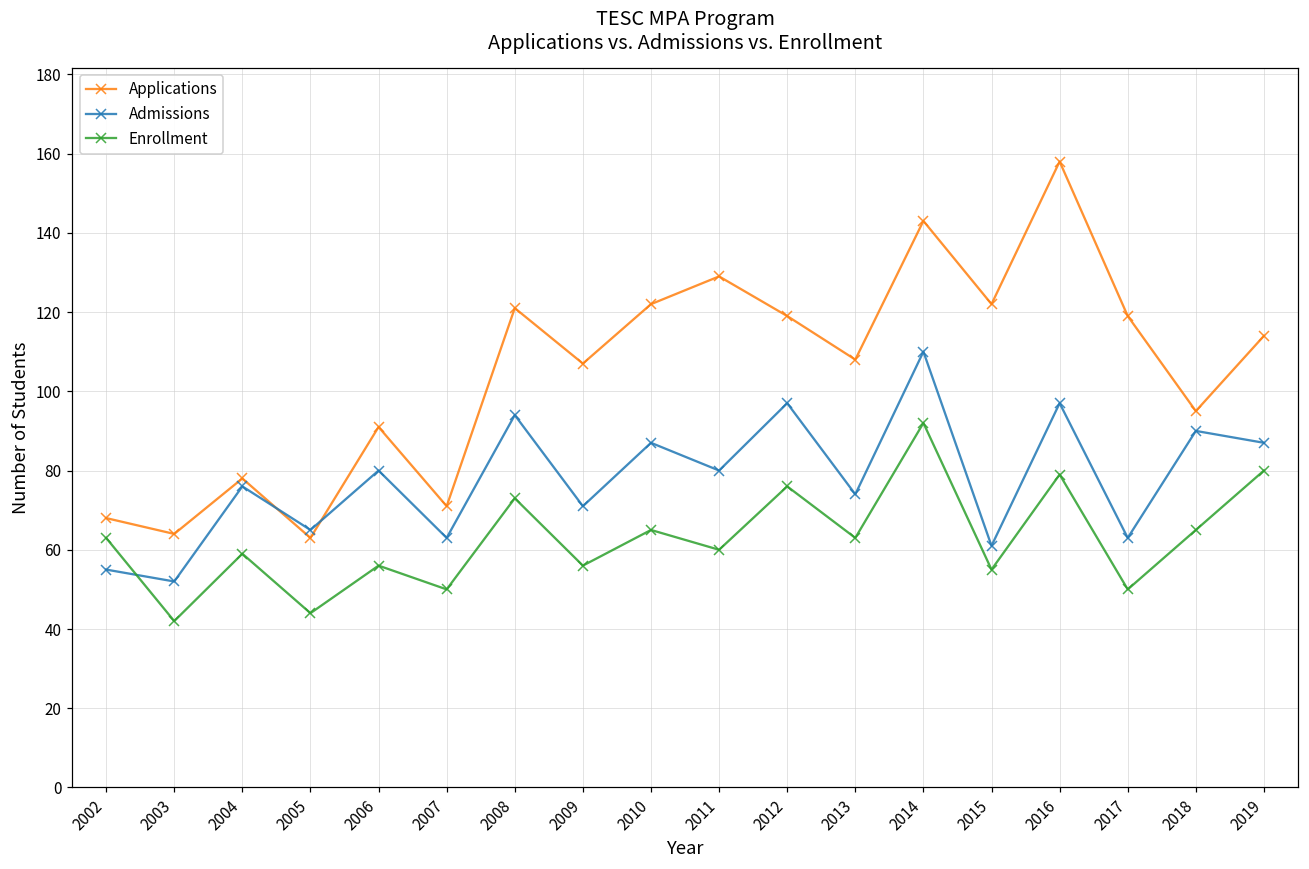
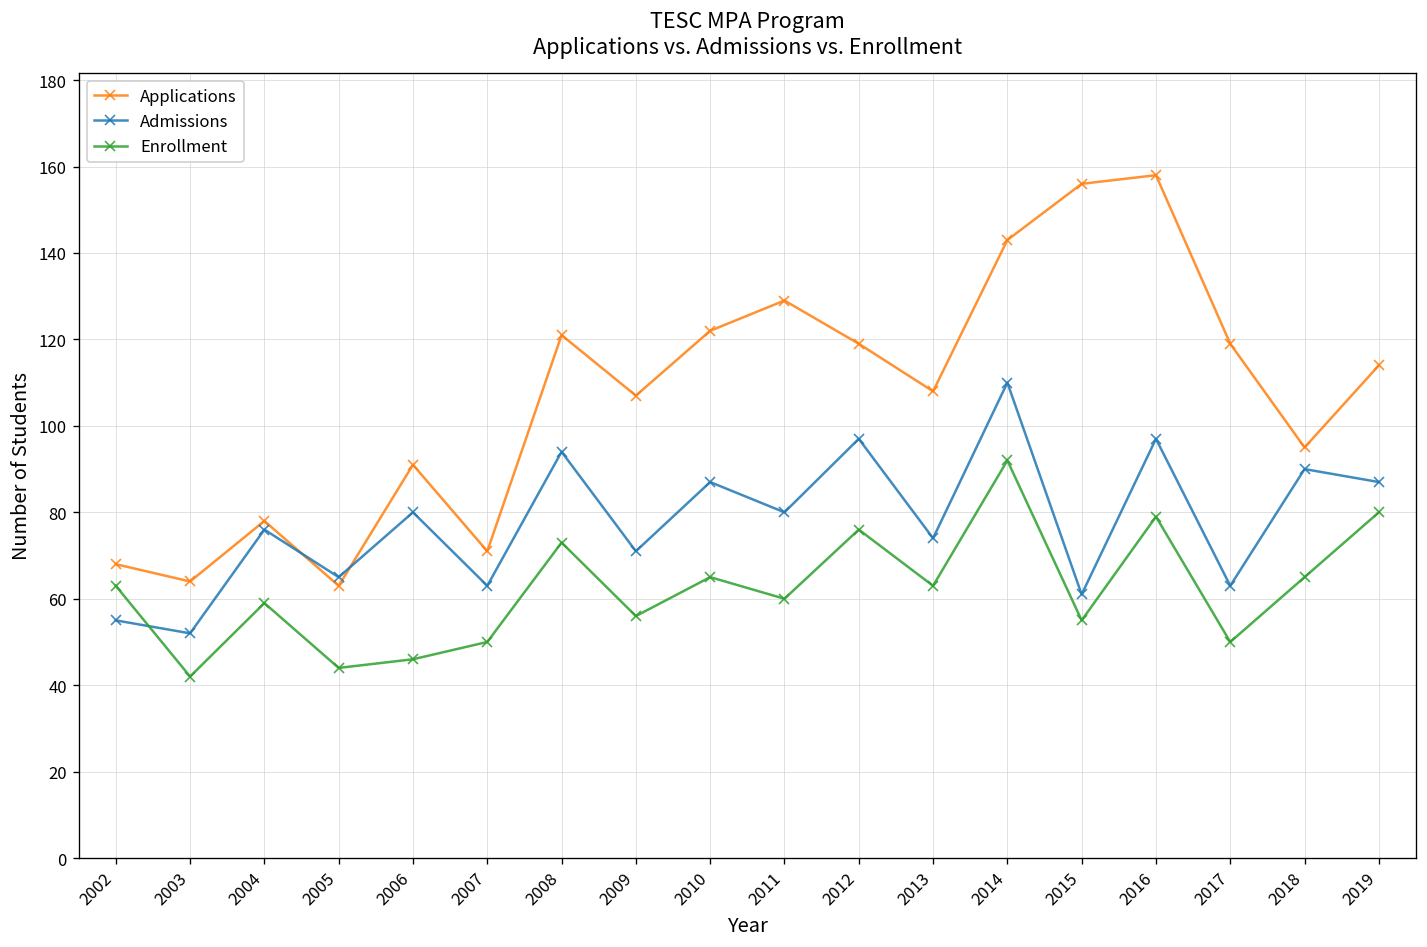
  {
    "Applications": {
      "2002": 68,
      "2003": 64,
      "2004": 78,
      "2005": 63,
      "2006": 91,
      "2007": 71,
      "2008": 121,
      "2009": 107,
      "2010": 122,
      "2011": 129,
      "2012": 119,
      "2013": 108,
      "2014": 143,
-     "2015": 122,
+     "2015": 156,
      "2016": 158,
      "2017": 119,
      "2018": 95,
      "2019": 114
    },
    "Admissions": {
      "2002": 55,
      "2003": 52,
      "2004": 76,
      "2005": 65,
      "2006": 80,
      "2007": 63,
      "2008": 94,
      "2009": 71,
      "2010": 87,
      "2011": 80,
      "2012": 97,
      "2013": 74,
      "2014": 110,
      "2015": 61,
      "2016": 97,
      "2017": 63,
      "2018": 90,
      "2019": 87
    },
    "Enrollment": {
      "2002": 63,
      "2003": 42,
      "2004": 59,
      "2005": 44,
-     "2006": 56,
+     "2006": 46,
      "2007": 50,
      "2008": 73,
      "2009": 56,
      "2010": 65,
      "2011": 60,
      "2012": 76,
      "2013": 63,
      "2014": 92,
      "2015": 55,
      "2016": 79,
      "2017": 50,
      "2018": 65,
      "2019": 80
    }
  }
